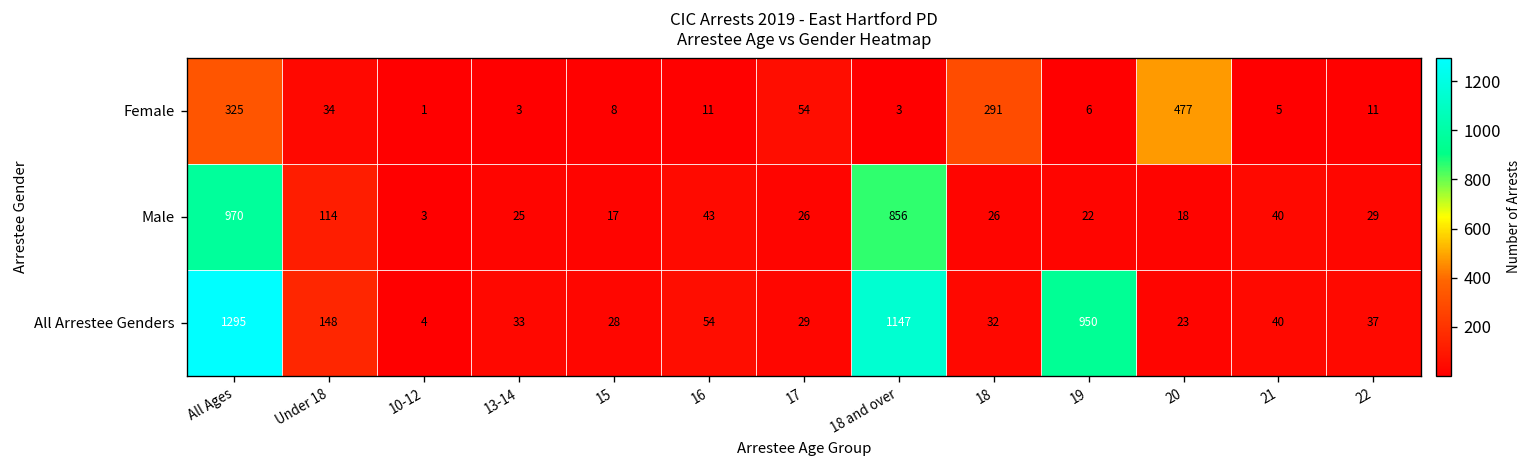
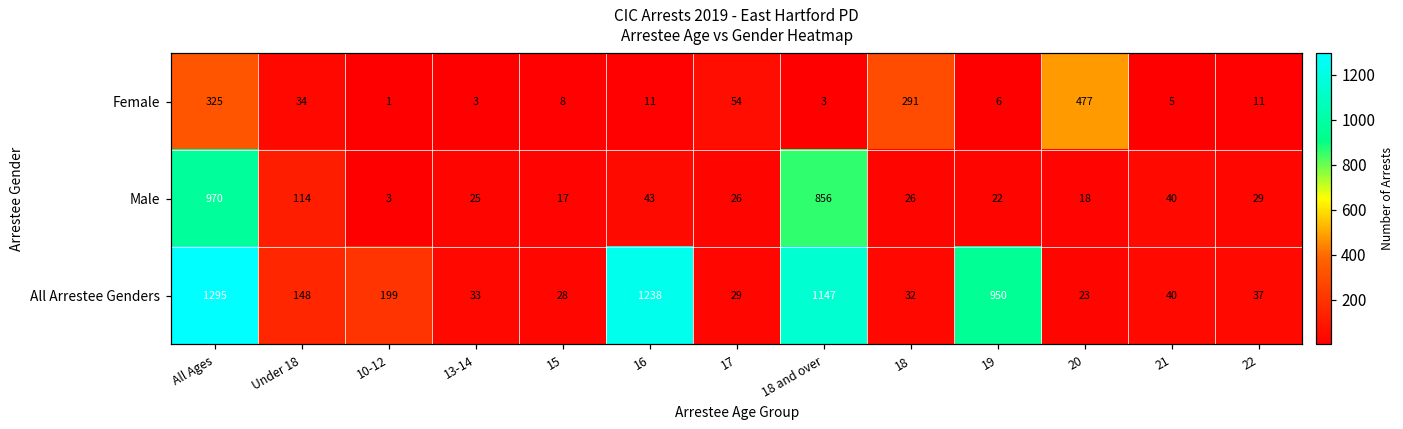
  {
    "Female": {
      "All Ages": 325,
      "Under 18": 34,
      "10-12": 1,
      "13-14": 3,
      "15": 8,
      "16": 11,
      "17": 54,
      "18 and over": 3,
      "18": 291,
      "19": 6,
      "20": 477,
      "21": 5,
      "22": 11
    },
    "Male": {
      "All Ages": 970,
      "Under 18": 114,
      "10-12": 3,
      "13-14": 25,
      "15": 17,
      "16": 43,
      "17": 26,
      "18 and over": 856,
      "18": 26,
      "19": 22,
      "20": 18,
      "21": 40,
      "22": 29
    },
    "All Arrestee Genders": {
      "All Ages": 1295,
      "Under 18": 148,
-     "10-12": 4,
+     "10-12": 199,
      "13-14": 33,
      "15": 28,
-     "16": 54,
+     "16": 1238,
      "17": 29,
      "18 and over": 1147,
      "18": 32,
      "19": 950,
      "20": 23,
      "21": 40,
      "22": 37
    }
  }
